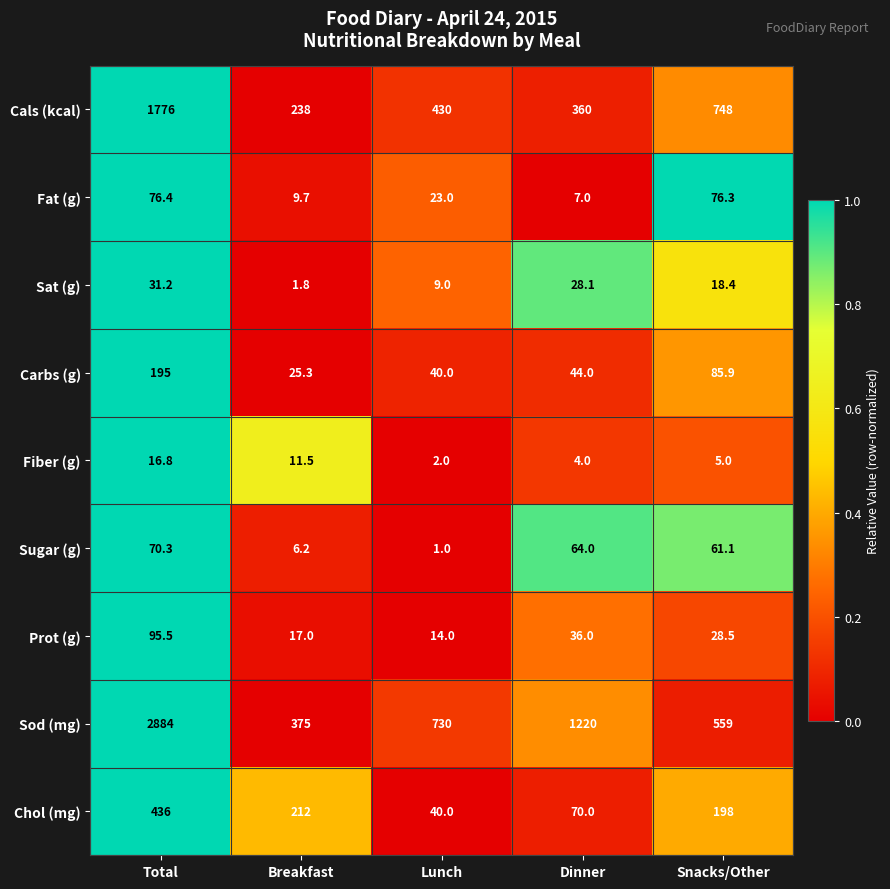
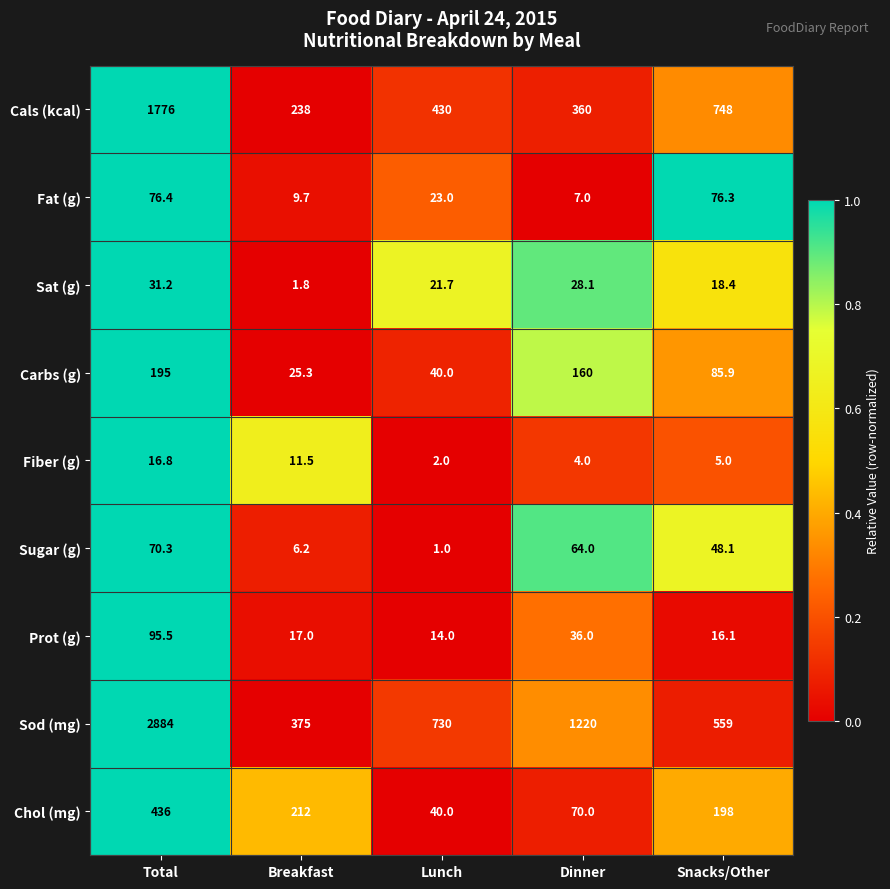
  {
    "Cals (kcal)": {
      "Total": 1776,
      "Breakfast": 238,
      "Lunch": 430,
      "Dinner": 360,
      "Snacks/Other": 748
    },
    "Fat (g)": {
      "Total": 76.4,
      "Breakfast": 9.7,
      "Lunch": 23.0,
      "Dinner": 7.0,
      "Snacks/Other": 76.3
    },
    "Sat (g)": {
      "Total": 31.2,
      "Breakfast": 1.8,
-     "Lunch": 9.0,
+     "Lunch": 21.7,
      "Dinner": 28.1,
      "Snacks/Other": 18.4
    },
    "Carbs (g)": {
      "Total": 195,
      "Breakfast": 25.3,
      "Lunch": 40.0,
-     "Dinner": 44.0,
+     "Dinner": 160,
      "Snacks/Other": 85.9
    },
    "Fiber (g)": {
      "Total": 16.8,
      "Breakfast": 11.5,
      "Lunch": 2.0,
      "Dinner": 4.0,
      "Snacks/Other": 5.0
    },
    "Sugar (g)": {
      "Total": 70.3,
      "Breakfast": 6.2,
      "Lunch": 1.0,
      "Dinner": 64.0,
-     "Snacks/Other": 61.1
+     "Snacks/Other": 48.1
    },
    "Prot (g)": {
      "Total": 95.5,
      "Breakfast": 17.0,
      "Lunch": 14.0,
      "Dinner": 36.0,
-     "Snacks/Other": 28.5
+     "Snacks/Other": 16.1
    },
    "Sod (mg)": {
      "Total": 2884,
      "Breakfast": 375,
      "Lunch": 730,
      "Dinner": 1220,
      "Snacks/Other": 559
    },
    "Chol (mg)": {
      "Total": 436,
      "Breakfast": 212,
      "Lunch": 40.0,
      "Dinner": 70.0,
      "Snacks/Other": 198
    }
  }
